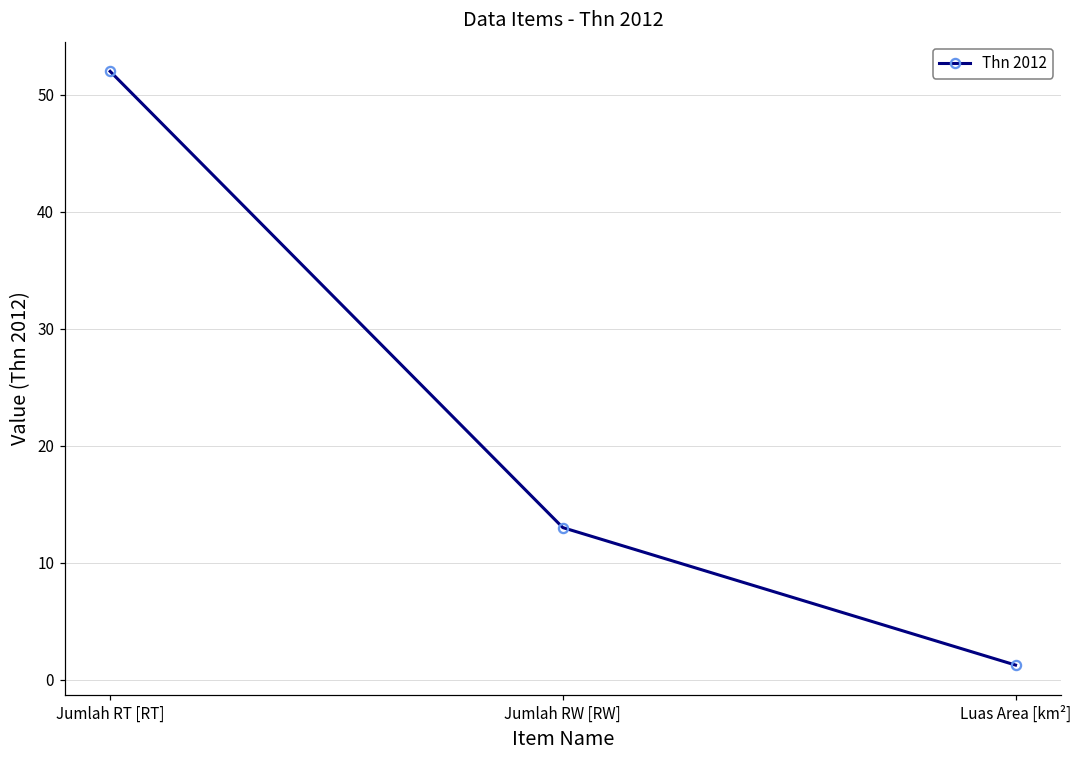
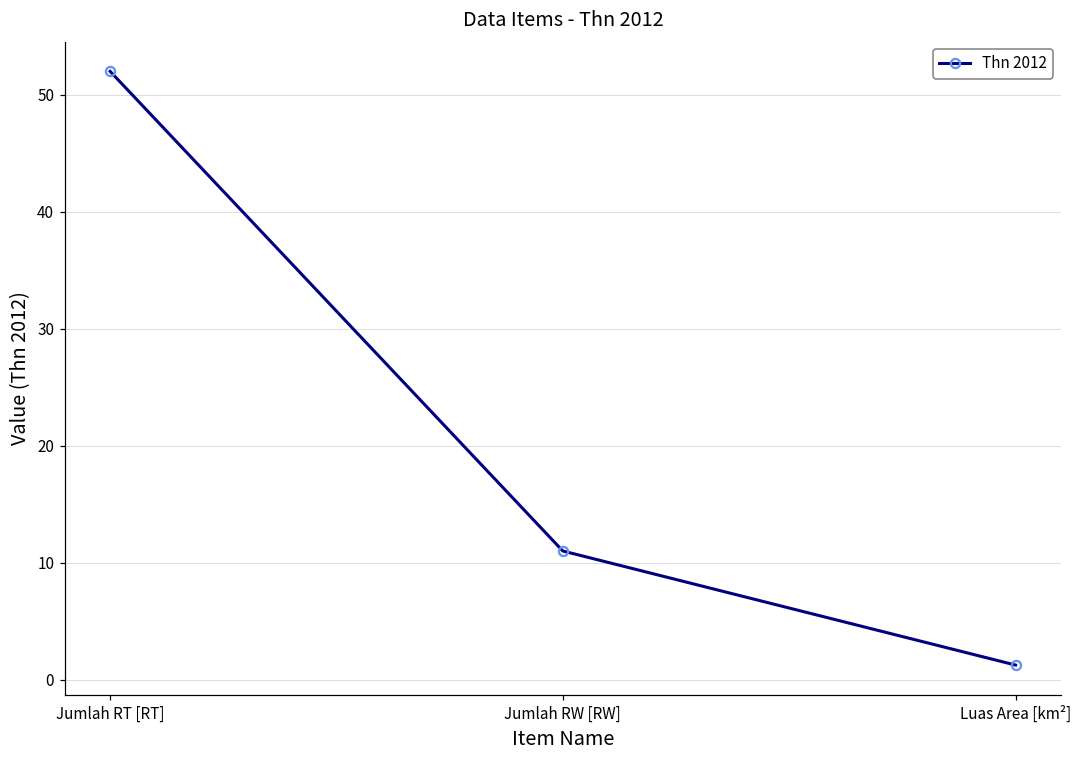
  {
    "Jumlah RT [RT]": 52,
-   "Jumlah RW [RW]": 13,
+   "Jumlah RW [RW]": 11,
    "Luas Area [km²]": 1.3
  }
